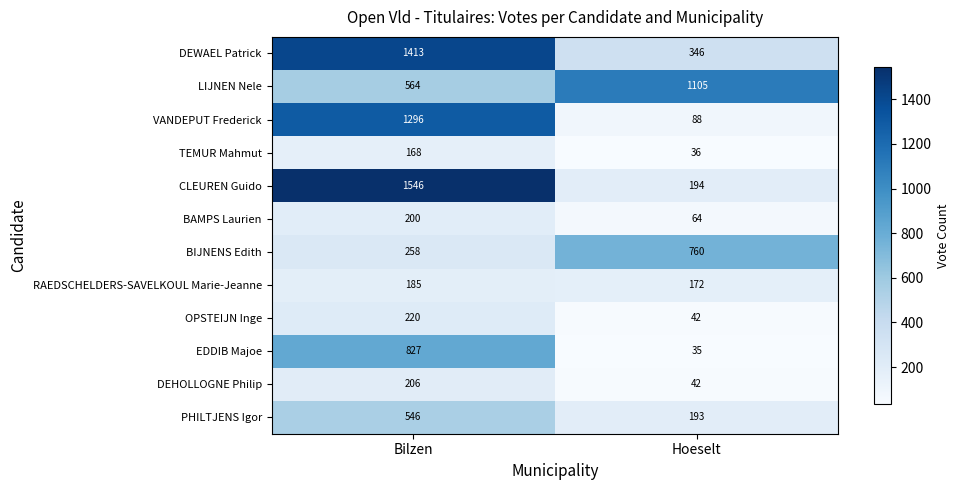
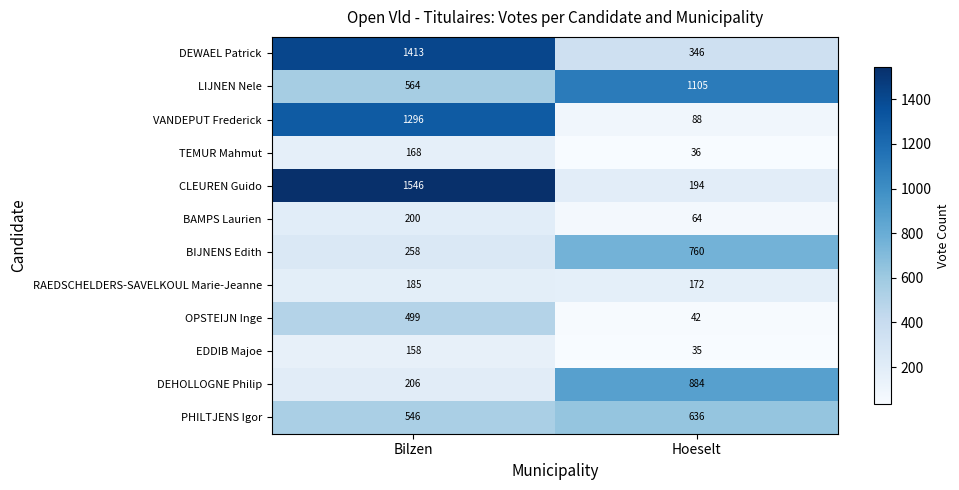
  {
    "DEWAEL Patrick": {
      "Bilzen": 1413,
      "Hoeselt": 346
    },
    "LIJNEN Nele": {
      "Bilzen": 564,
      "Hoeselt": 1105
    },
    "VANDEPUT Frederick": {
      "Bilzen": 1296,
      "Hoeselt": 88
    },
    "TEMUR Mahmut": {
      "Bilzen": 168,
      "Hoeselt": 36
    },
    "CLEUREN Guido": {
      "Bilzen": 1546,
      "Hoeselt": 194
    },
    "BAMPS Laurien": {
      "Bilzen": 200,
      "Hoeselt": 64
    },
    "BIJNENS Edith": {
      "Bilzen": 258,
      "Hoeselt": 760
    },
    "RAEDSCHELDERS-SAVELKOUL Marie-Jeanne": {
      "Bilzen": 185,
      "Hoeselt": 172
    },
    "OPSTEIJN Inge": {
-     "Bilzen": 220,
+     "Bilzen": 499,
      "Hoeselt": 42
    },
    "EDDIB Majoe": {
-     "Bilzen": 827,
+     "Bilzen": 158,
      "Hoeselt": 35
    },
    "DEHOLLOGNE Philip": {
      "Bilzen": 206,
-     "Hoeselt": 42
+     "Hoeselt": 884
    },
    "PHILTJENS Igor": {
      "Bilzen": 546,
-     "Hoeselt": 193
+     "Hoeselt": 636
    }
  }
